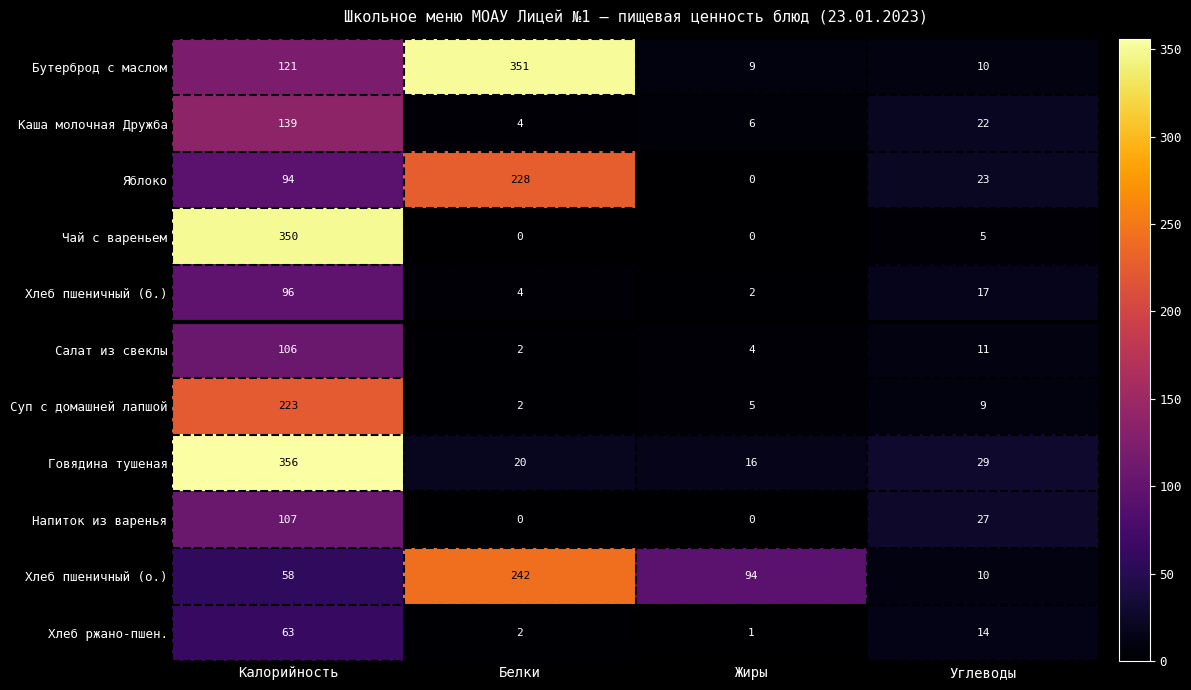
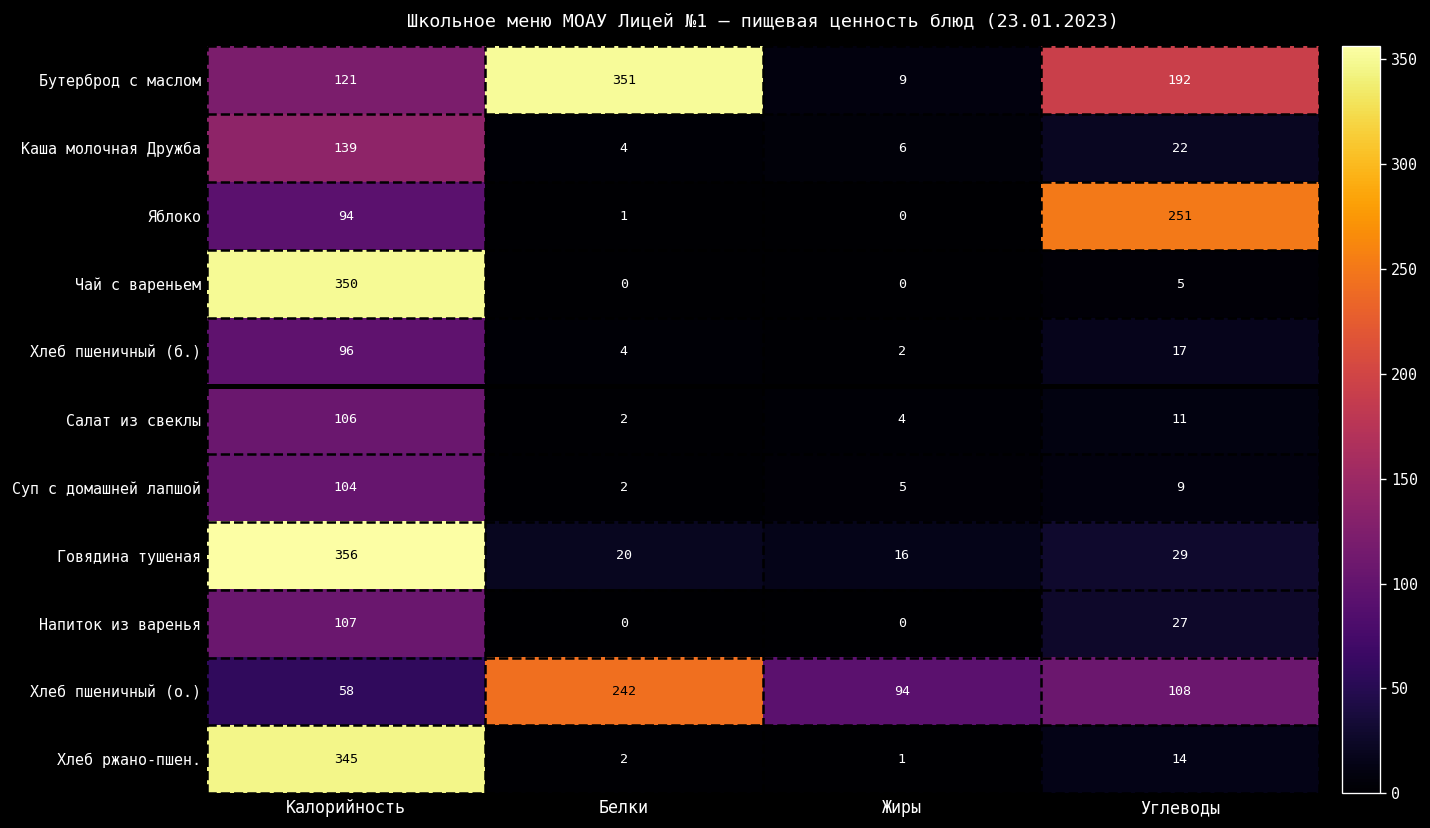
  {
    "Бутерброд с маслом": {
      "Калорийность": 121,
      "Белки": 351,
      "Жиры": 9,
-     "Углеводы": 10
+     "Углеводы": 192
    },
    "Каша молочная Дружба": {
      "Калорийность": 139,
      "Белки": 4,
      "Жиры": 6,
      "Углеводы": 22
    },
    "Яблоко": {
      "Калорийность": 94,
-     "Белки": 228,
+     "Белки": 1,
      "Жиры": 0,
-     "Углеводы": 23
+     "Углеводы": 251
    },
    "Чай с вареньем": {
      "Калорийность": 350,
      "Белки": 0,
      "Жиры": 0,
      "Углеводы": 5
    },
    "Хлеб пшеничный (б.)": {
      "Калорийность": 96,
      "Белки": 4,
      "Жиры": 2,
      "Углеводы": 17
    },
    "Салат из свеклы": {
      "Калорийность": 106,
      "Белки": 2,
      "Жиры": 4,
      "Углеводы": 11
    },
    "Суп с домашней лапшой": {
-     "Калорийность": 223,
+     "Калорийность": 104,
      "Белки": 2,
      "Жиры": 5,
      "Углеводы": 9
    },
    "Говядина тушеная": {
      "Калорийность": 356,
      "Белки": 20,
      "Жиры": 16,
      "Углеводы": 29
    },
    "Напиток из варенья": {
      "Калорийность": 107,
      "Белки": 0,
      "Жиры": 0,
      "Углеводы": 27
    },
    "Хлеб пшеничный (о.)": {
      "Калорийность": 58,
      "Белки": 242,
      "Жиры": 94,
-     "Углеводы": 10
+     "Углеводы": 108
    },
    "Хлеб ржано-пшен.": {
-     "Калорийность": 63,
+     "Калорийность": 345,
      "Белки": 2,
      "Жиры": 1,
      "Углеводы": 14
    }
  }
